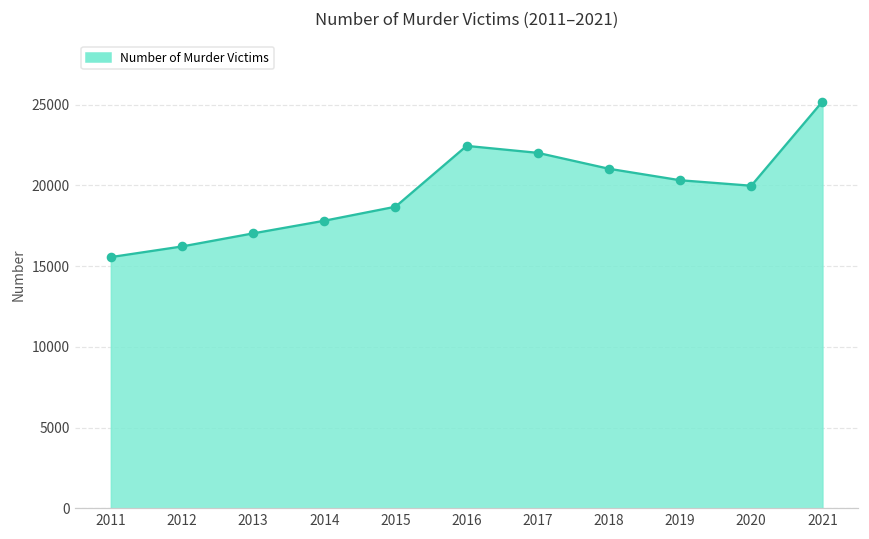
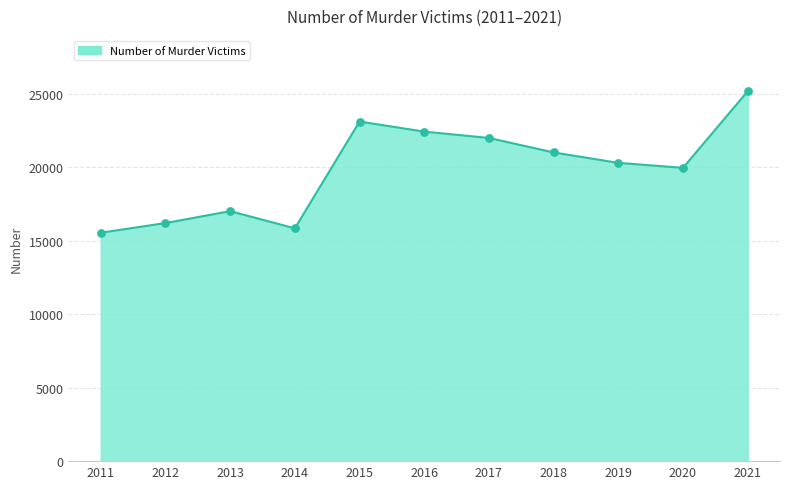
  {
    "2011": 15600,
    "2012": 16200,
    "2013": 17000,
-   "2014": 17800,
-   "2015": 18700,
+   "2014": 15900,
+   "2015": 23100,
    "2016": 22400,
    "2017": 22000,
    "2018": 21000,
    "2019": 20300,
    "2020": 20000,
    "2021": 25200
  }
